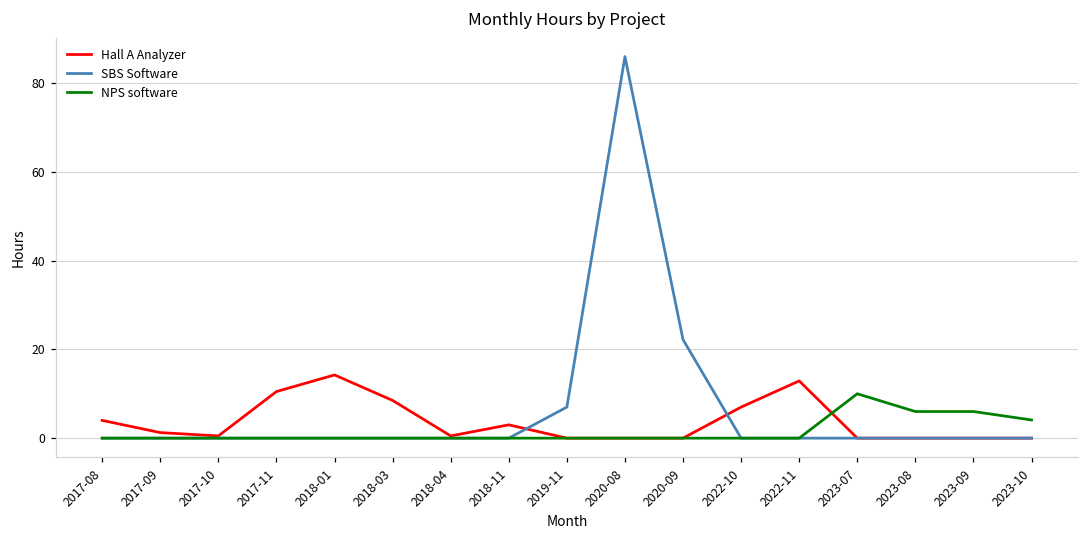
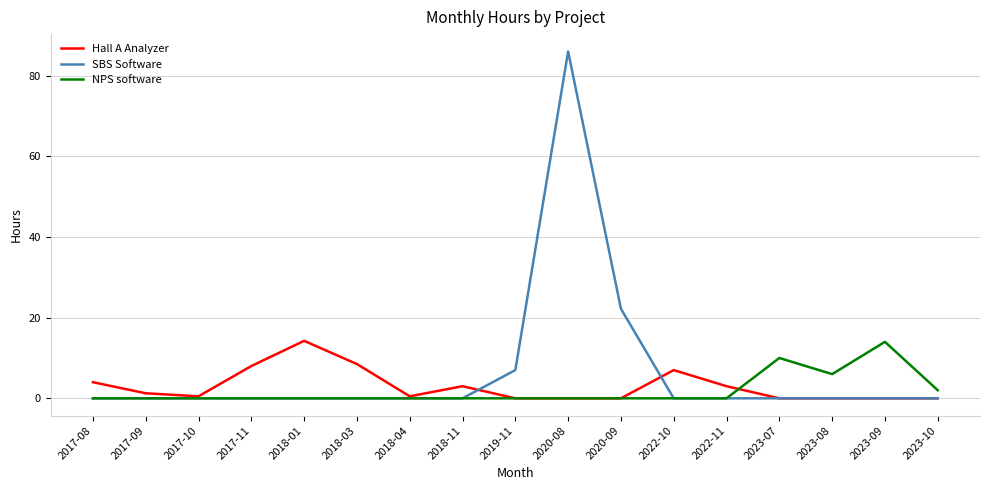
  {
    "Hall A Analyzer": {
      "2017-08": 4,
      "2017-09": 1,
-     "2017-11": 11,
+     "2017-11": 8,
      "2018-01": 14,
      "2018-03": 9,
      "2018-11": 3,
      "2022-10": 7,
-     "2022-11": 13
+     "2022-11": 3
    },
    "SBS Software": {
      "2019-11": 7,
      "2020-08": 86,
      "2020-09": 22
    },
    "NPS software": {
      "2023-07": 10,
      "2023-08": 6,
-     "2023-09": 6,
-     "2023-10": 4
+     "2023-09": 14,
+     "2023-10": 2
    }
  }
